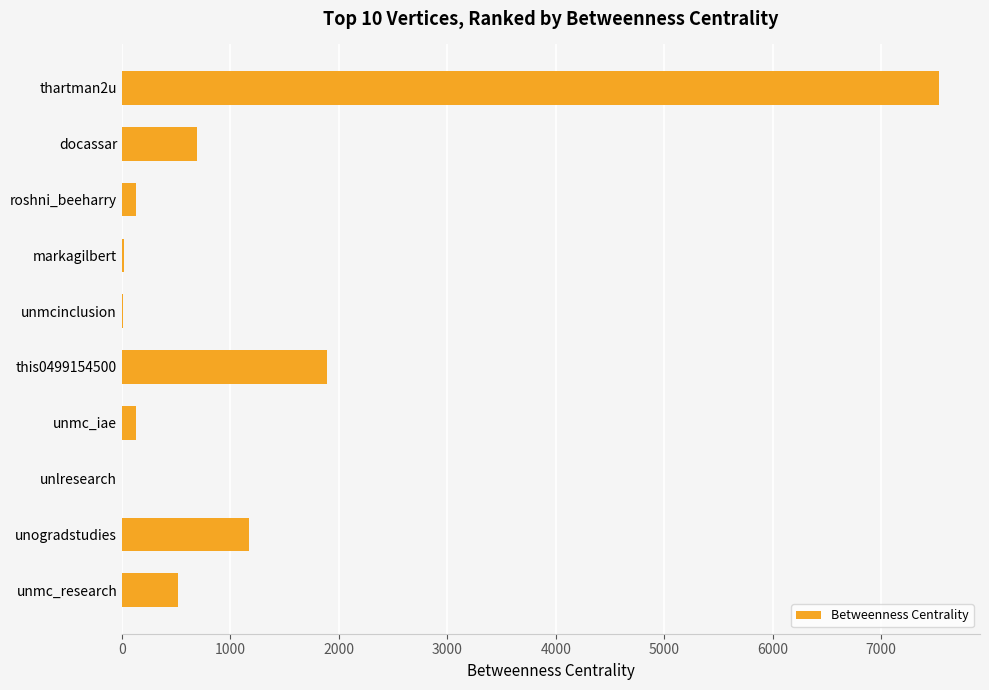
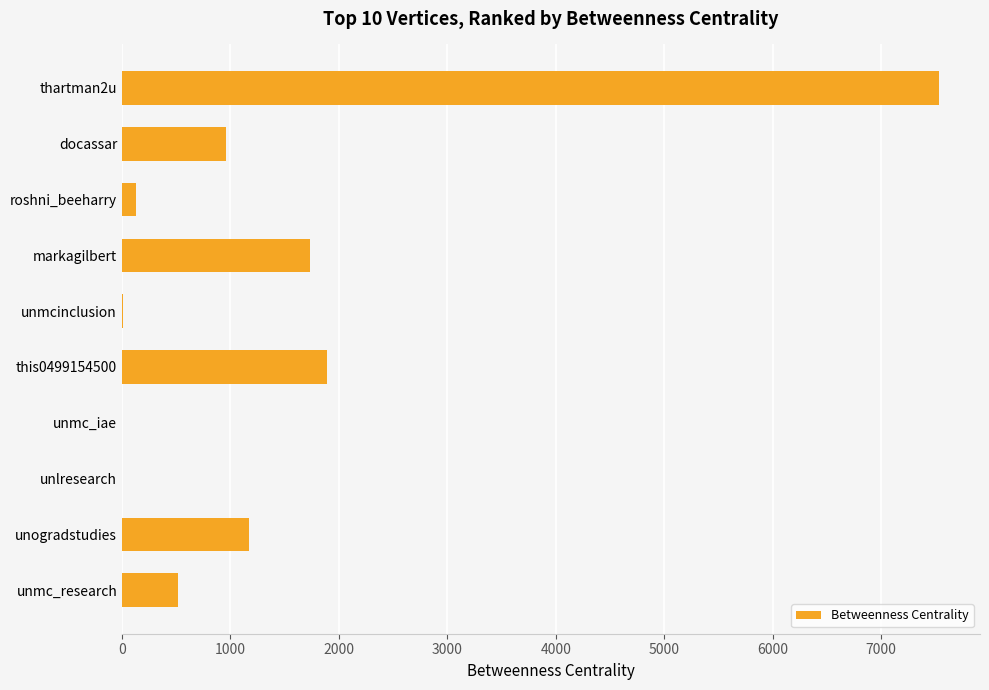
  {
    "thartman2u": 7530,
-   "docassar": 690,
+   "docassar": 960,
    "roshni_beeharry": 130,
-   "markagilbert": 20,
+   "markagilbert": 1740,
    "this0499154500": 1890,
-   "unmc_iae": 130,
+   "unmc_iae": 0,
    "unogradstudies": 1170,
    "unmc_research": 520
  }
